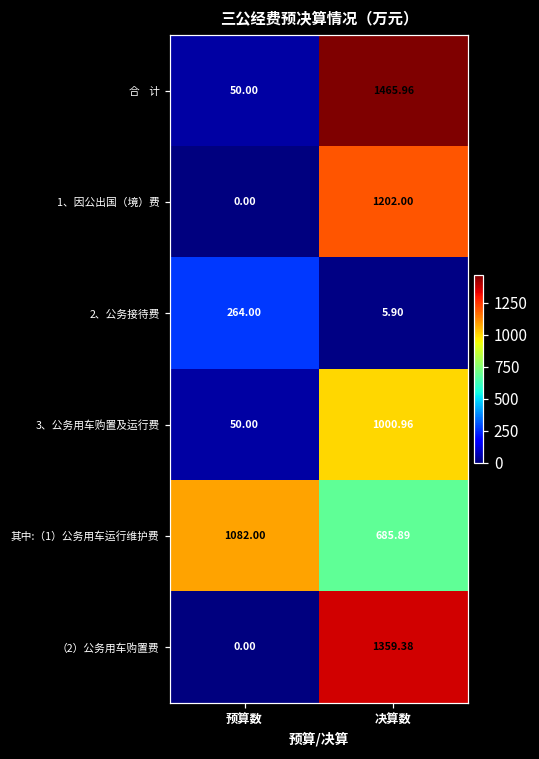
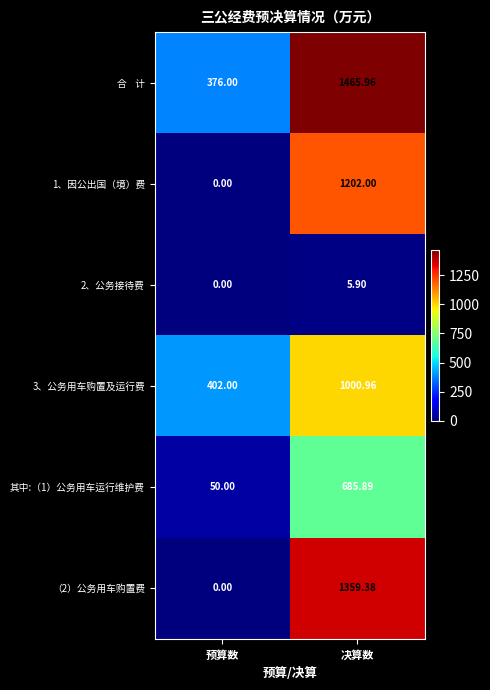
  {
    "合 计": {
-     "预算数": 50.00,
+     "预算数": 376.00,
      "决算数": 1465.96
    },
    "1、因公出国（境）费": {
      "预算数": 0.00,
      "决算数": 1202.00
    },
    "2、公务接待费": {
-     "预算数": 264.00,
+     "预算数": 0.00,
      "决算数": 5.90
    },
    "3、公务用车购置及运行费": {
-     "预算数": 50.00,
+     "预算数": 402.00,
      "决算数": 1000.96
    },
    "其中:（1）公务用车运行维护费": {
-     "预算数": 1082.00,
+     "预算数": 50.00,
      "决算数": 685.89
    },
    "（2）公务用车购置费": {
      "预算数": 0.00,
      "决算数": 1359.38
    }
  }
